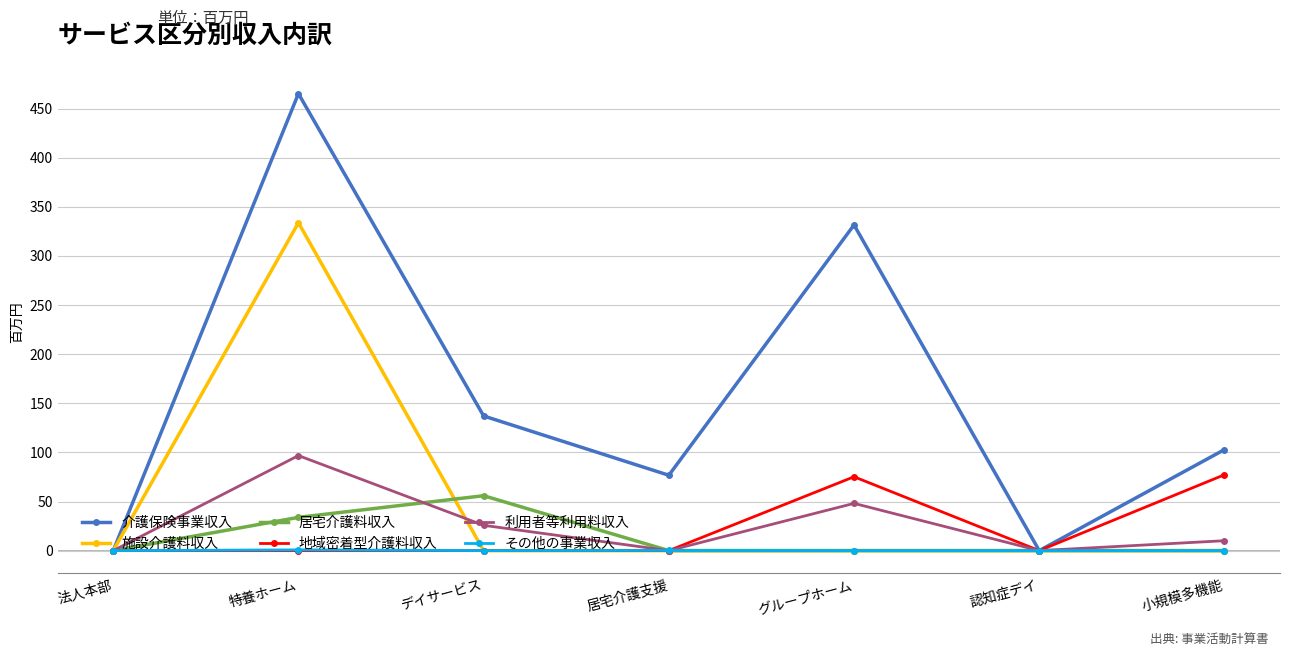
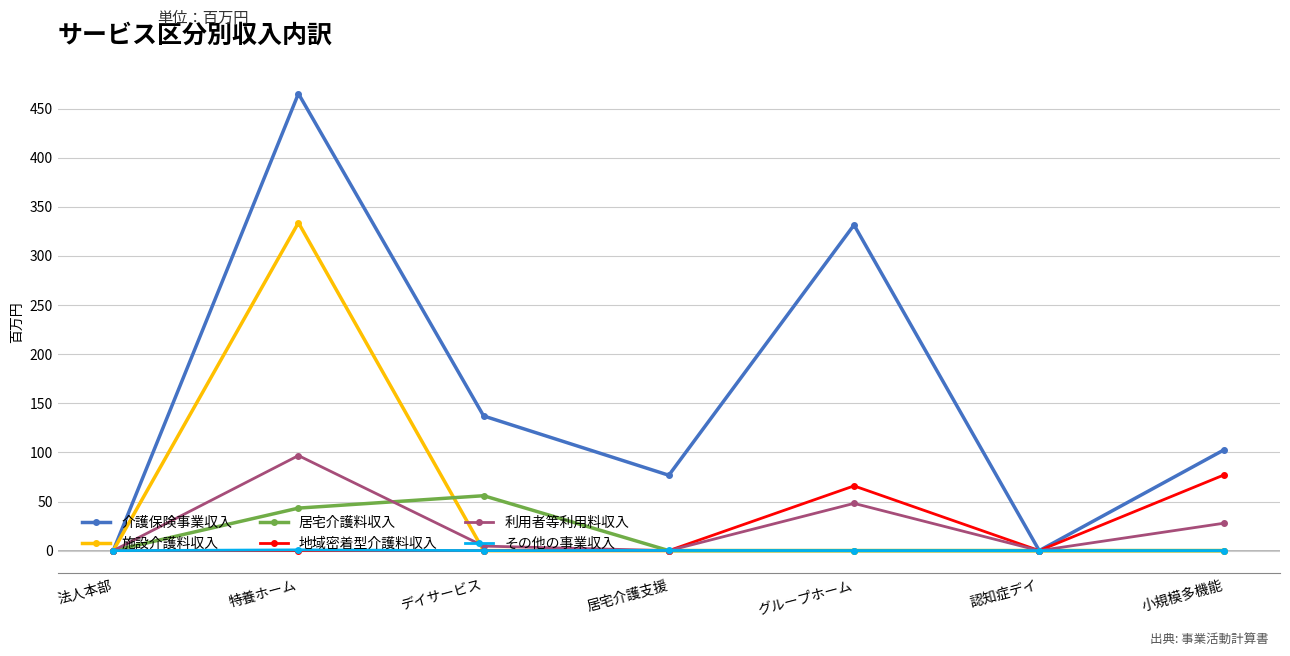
  {
    "介護保険事業収入": {
      "特養ホーム": 470,
      "デイサービス": 140,
      "居宅介護支援": 80,
      "グループホーム": 330,
      "小規模多機能": 100
    },
    "施設介護料収入": {
      "特養ホーム": 330
    },
    "居宅介護料収入": {
-     "特養ホーム": 30,
+     "特養ホーム": 40,
      "デイサービス": 60
    },
    "地域密着型介護料収入": {
-     "グループホーム": 80,
+     "グループホーム": 70,
      "小規模多機能": 80
    },
    "利用者等利用料収入": {
      "特養ホーム": 100,
-     "デイサービス": 30,
+     "デイサービス": 0,
      "グループホーム": 50,
-     "小規模多機能": 10
+     "小規模多機能": 30
    }
  }
